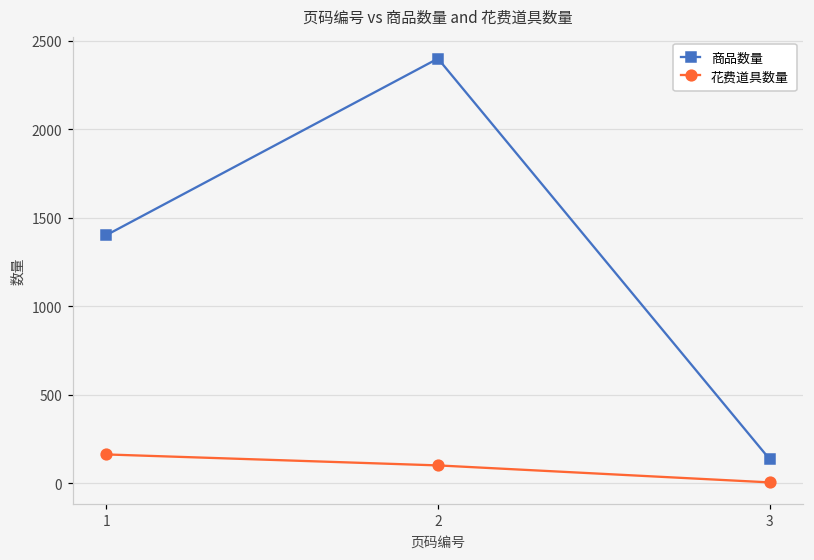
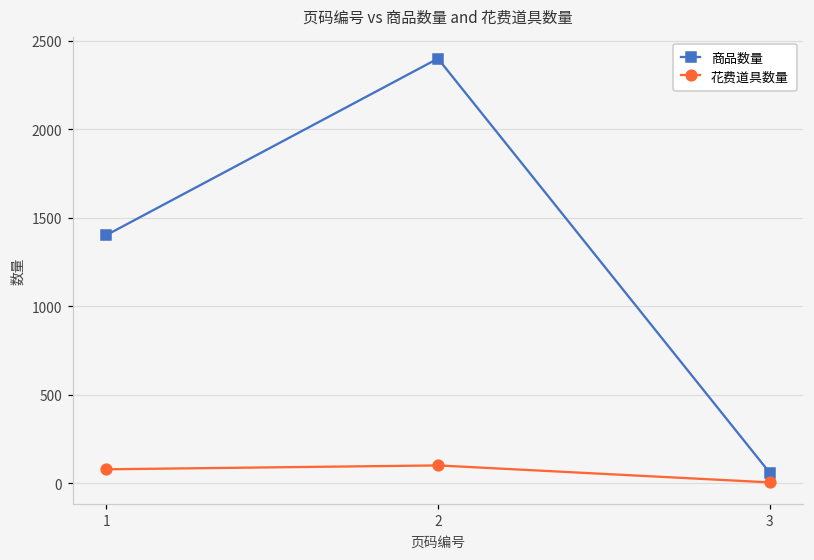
  {
    "商品数量": {
      "1": 1400,
      "2": 2400,
-     "3": 140
+     "3": 60
    },
    "花费道具数量": {
-     "1": 160,
+     "1": 80,
      "2": 100,
      "3": 10
    }
  }
